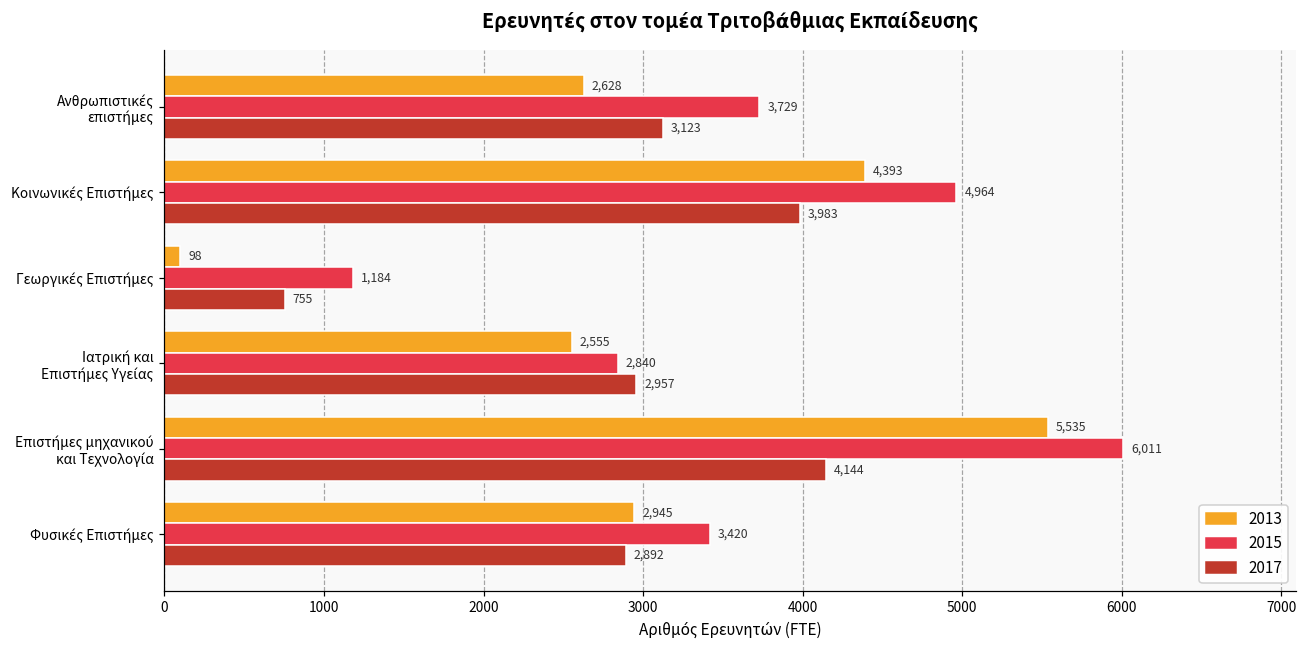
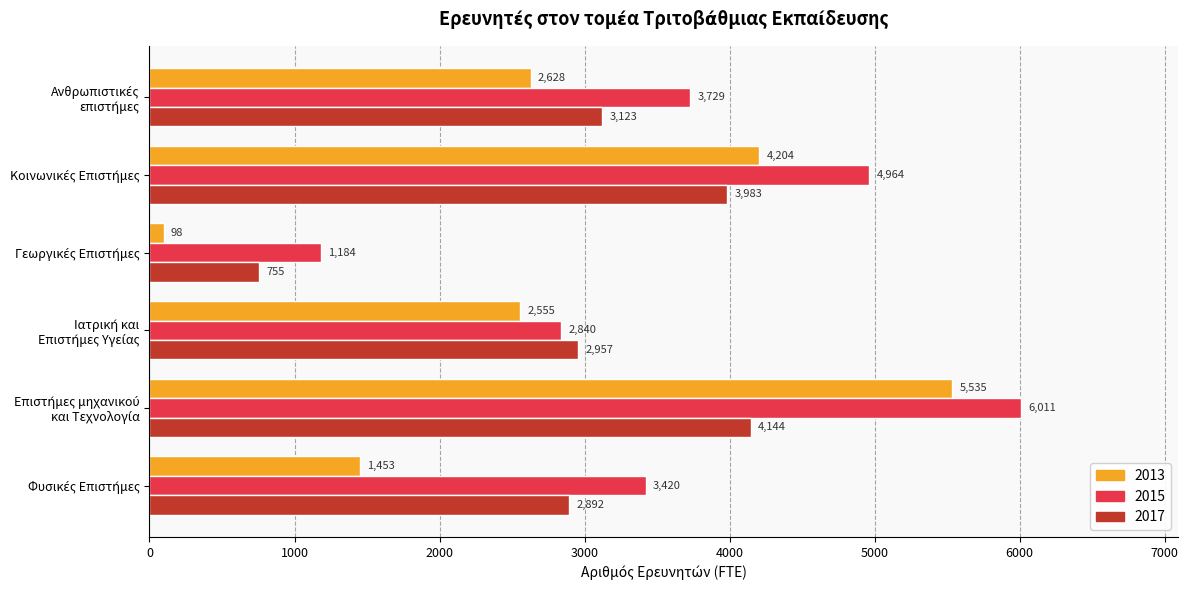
  {
    "2013": {
      "Ανθρωπιστικές επιστήμες": "2,628",
-     "Κοινωνικές Επιστήμες": "4,393",
+     "Κοινωνικές Επιστήμες": "4,204",
      "Γεωργικές Επιστήμες": "98",
      "Ιατρική και Επιστήμες Υγείας": "2,555",
      "Επιστήμες μηχανικού και Τεχνολογία": "5,535",
-     "Φυσικές Επιστήμες": "2,945"
+     "Φυσικές Επιστήμες": "1,453"
    }
  }
